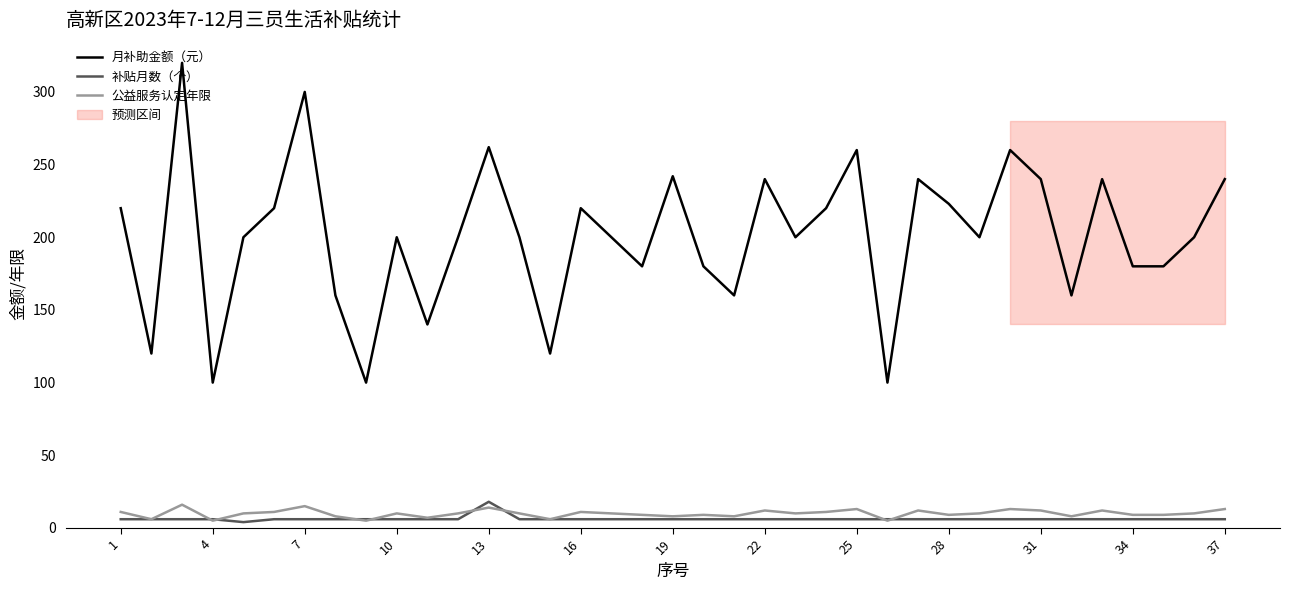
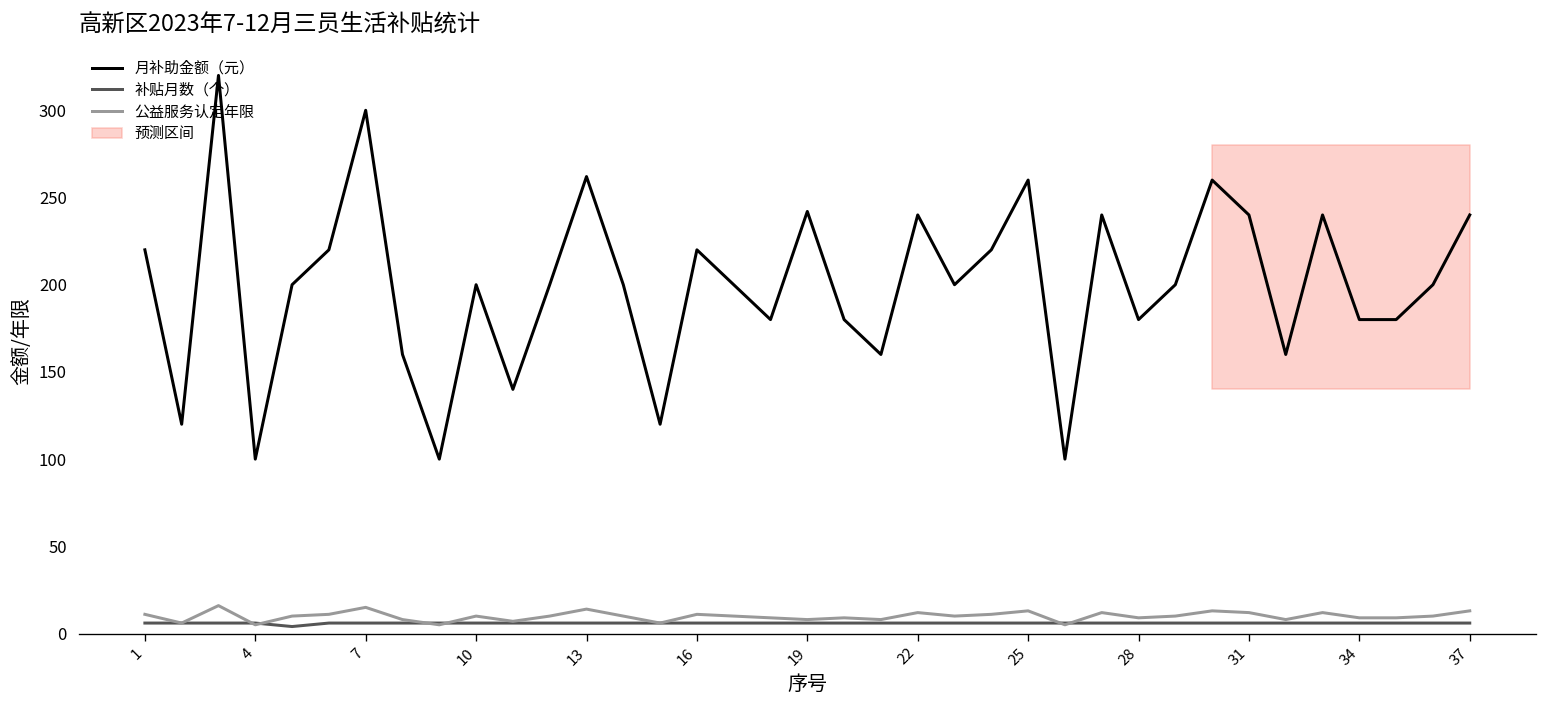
  {
    "月补助金额（元）": {
      "1": 220,
      "4": 100,
      "7": 300,
      "10": 200,
      "13": 262,
      "16": 220,
      "19": 242,
      "22": 240,
      "25": 260,
-     "28": 223,
+     "28": 180,
      "31": 240,
      "34": 180,
      "37": 240
    },
    "补贴月数（个）": {
      "1": 6,
      "7": 6,
      "10": 6,
-     "13": 18,
+     "13": 6,
      "16": 6,
      "19": 6,
      "22": 6,
      "25": 6,
      "28": 6,
      "31": 6,
      "34": 6,
      "37": 6
    },
    "公益服务认定年限": {
      "1": 11,
      "7": 15,
      "10": 10,
      "13": 14,
      "16": 11,
      "19": 8,
      "22": 12,
      "25": 13,
      "28": 9,
      "31": 12,
      "34": 9,
      "37": 13
    }
  }
